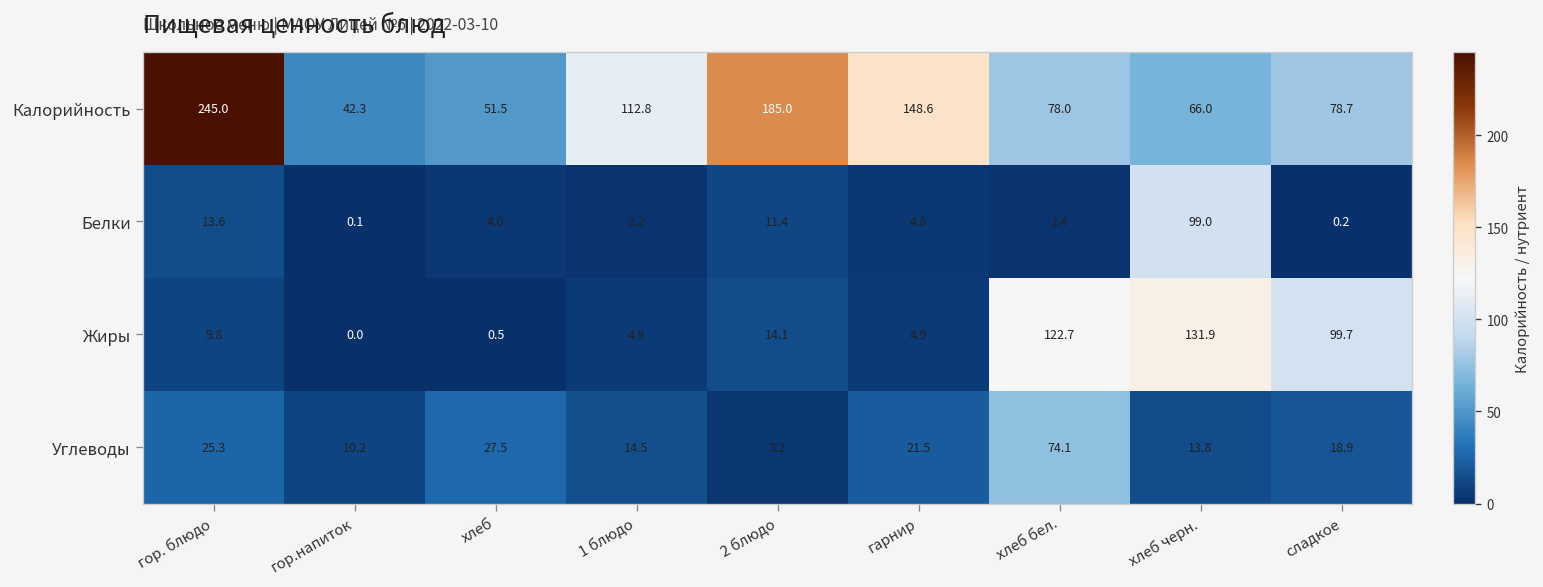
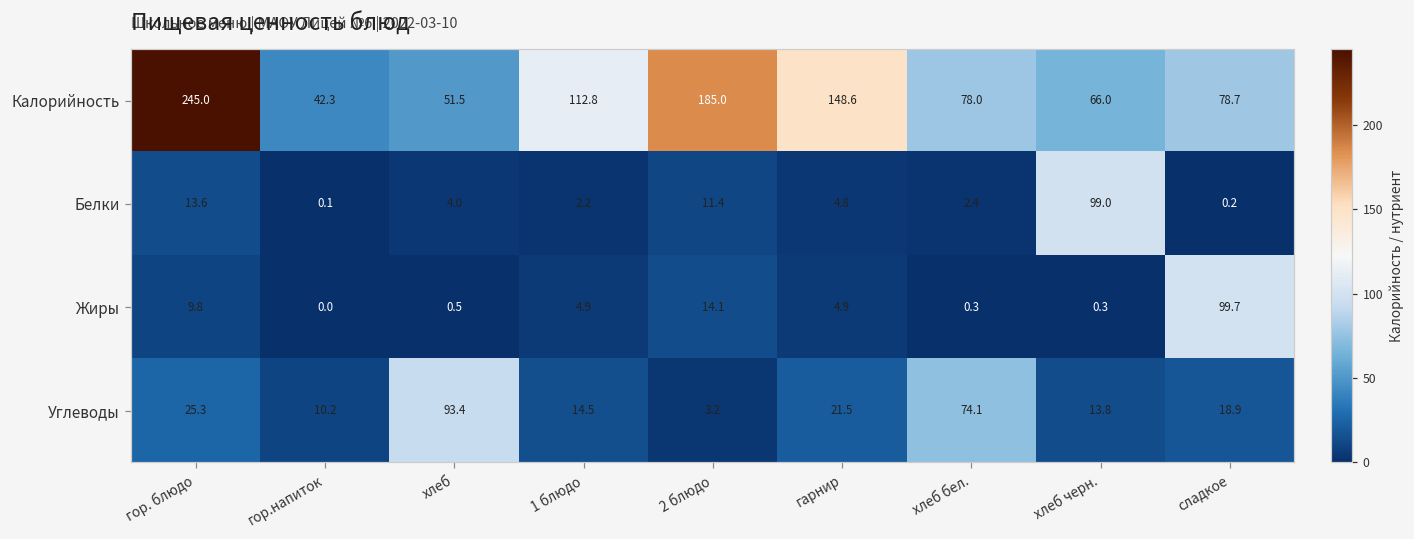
  {
    "Калорийность": {
      "гор. блюдо": 245.0,
      "гор.напиток": 42.3,
      "хлеб": 51.5,
      "1 блюдо": 112.8,
      "2 блюдо": 185.0,
      "гарнир": 148.6,
      "хлеб бел.": 78.0,
      "хлеб черн.": 66.0,
      "сладкое": 78.7
    },
    "Белки": {
      "гор. блюдо": 13.6,
      "гор.напиток": 0.1,
      "хлеб": 4.0,
      "1 блюдо": 2.2,
      "2 блюдо": 11.4,
      "гарнир": 4.8,
      "хлеб бел.": 2.4,
      "хлеб черн.": 99.0,
      "сладкое": 0.2
    },
    "Жиры": {
      "гор. блюдо": 9.8,
      "гор.напиток": 0.0,
      "хлеб": 0.5,
      "1 блюдо": 4.9,
      "2 блюдо": 14.1,
      "гарнир": 4.9,
-     "хлеб бел.": 122.7,
-     "хлеб черн.": 131.9,
+     "хлеб бел.": 0.3,
+     "хлеб черн.": 0.3,
      "сладкое": 99.7
    },
    "Углеводы": {
      "гор. блюдо": 25.3,
      "гор.напиток": 10.2,
-     "хлеб": 27.5,
+     "хлеб": 93.4,
      "1 блюдо": 14.5,
      "2 блюдо": 3.2,
      "гарнир": 21.5,
      "хлеб бел.": 74.1,
      "хлеб черн.": 13.8,
      "сладкое": 18.9
    }
  }
